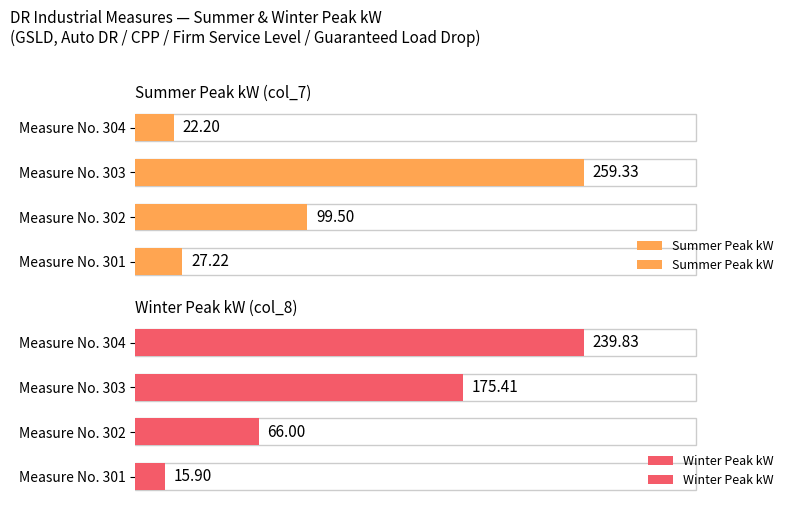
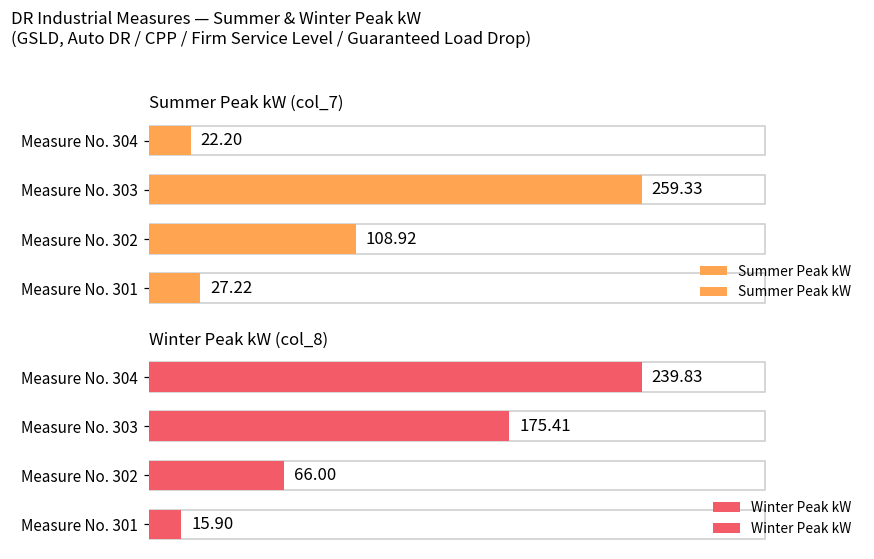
  {
    "Summer Peak kW (col_7)": {
      "Summer Peak kW": {
-       "Measure No. 302": 99.50
+       "Measure No. 302": 108.92
      }
    }
  }
